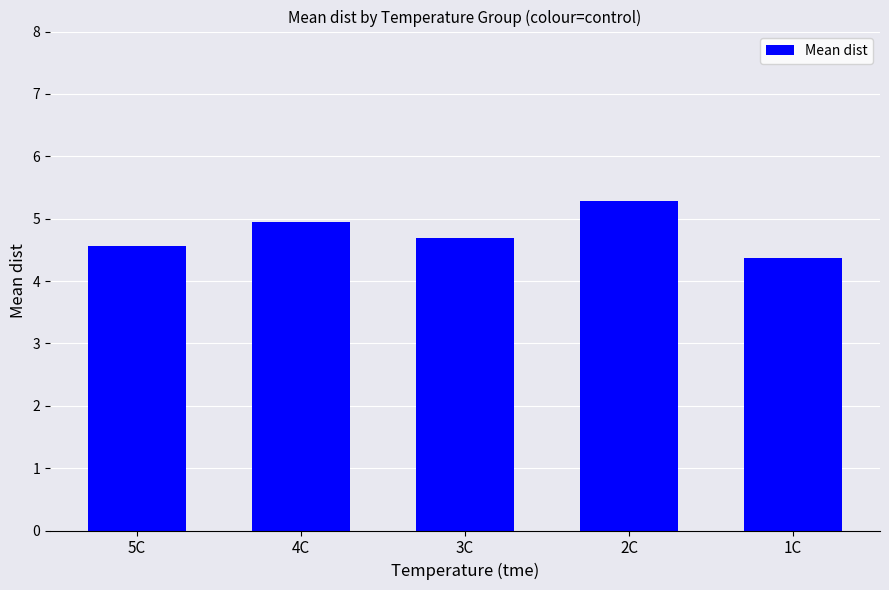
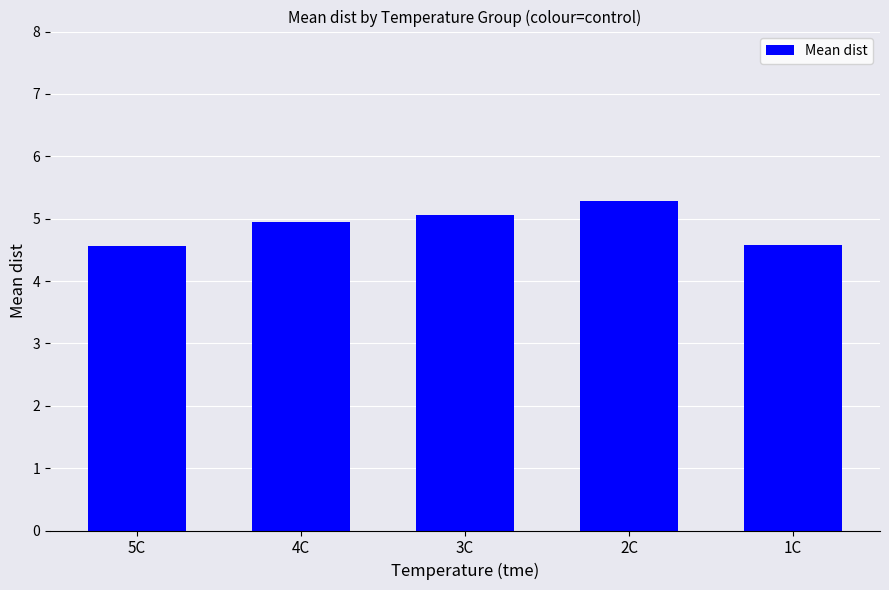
  {
    "5C": 4.6,
    "4C": 4.9,
-   "3C": 4.7,
+   "3C": 5.1,
    "2C": 5.3,
-   "1C": 4.4
+   "1C": 4.6
  }
